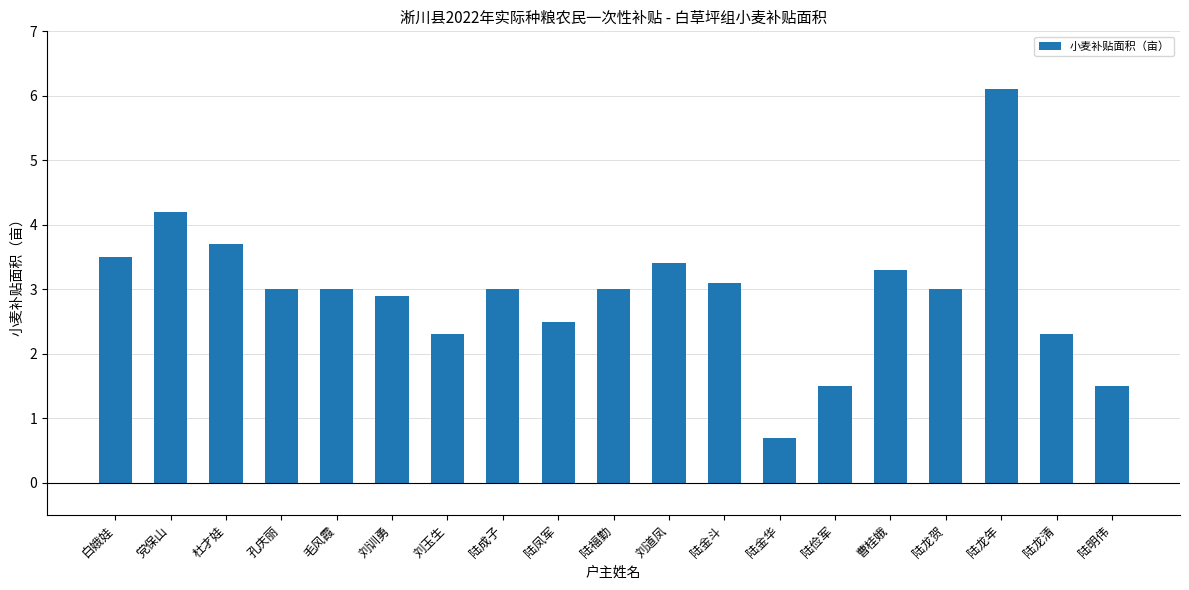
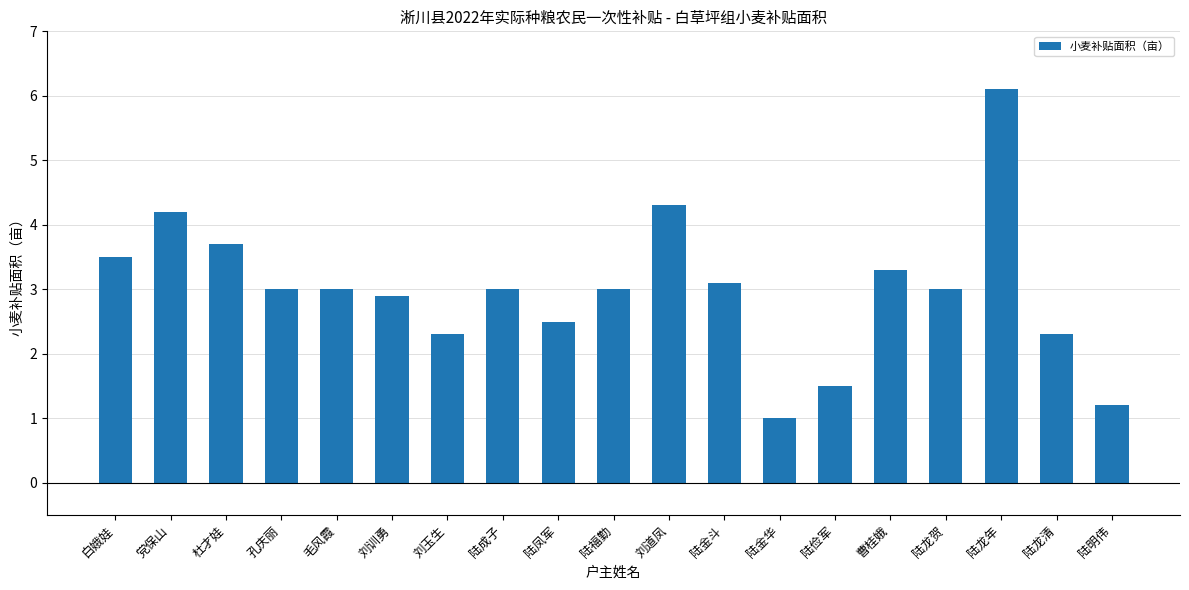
  {
    "白娥娃": 3.5,
    "党保山": 4.2,
    "杜才娃": 3.7,
    "孔庆丽": 3.0,
    "毛风霞": 3.0,
    "刘训勇": 2.9,
    "刘玉生": 2.3,
    "陆成子": 3.0,
    "陆凤军": 2.5,
    "陆福勤": 3.0,
-   "刘道凤": 3.4,
+   "刘道凤": 4.3,
    "陆金斗": 3.1,
-   "陆金华": 0.7,
+   "陆金华": 1.0,
    "陆俭军": 1.5,
    "曹桂娥": 3.3,
    "陆龙贺": 3.0,
    "陆龙年": 6.1,
    "陆龙清": 2.3,
-   "陆明伟": 1.5
+   "陆明伟": 1.2
  }
